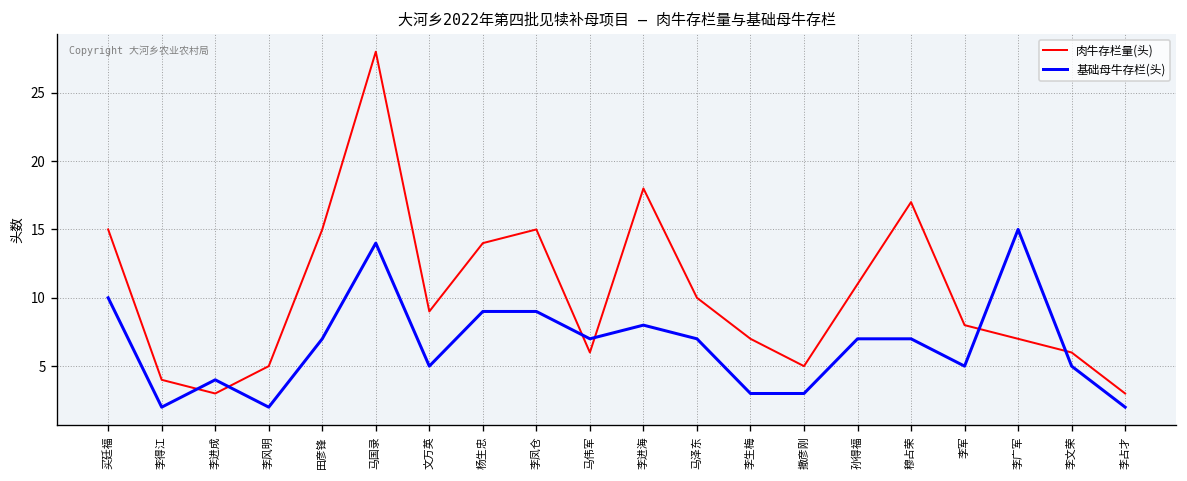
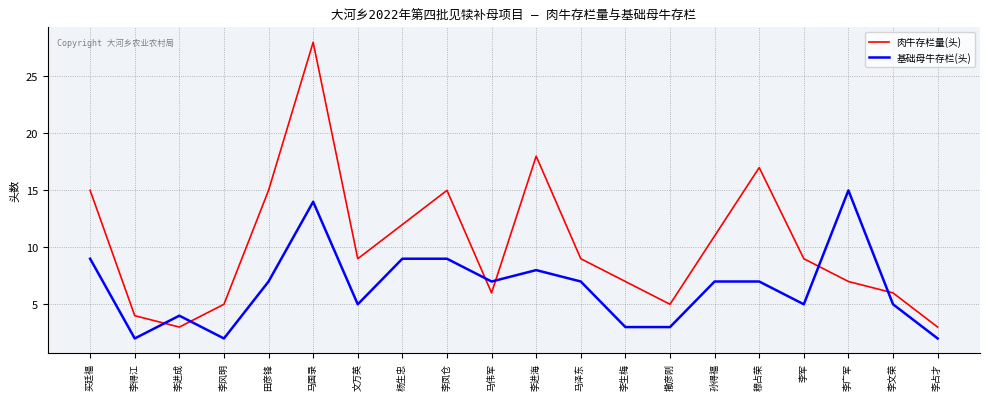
  {
    "肉牛存栏量(头)": {
      "买廷福": 15,
      "李得江": 4,
      "李进成": 3,
      "李风明": 5,
      "田彦锋": 15,
      "马国录": 28,
      "文万英": 9,
-     "杨生忠": 14,
+     "杨生忠": 12,
      "李凤仓": 15,
      "马伟军": 6,
      "李进海": 18,
-     "马泽东": 10,
+     "马泽东": 9,
      "李生梅": 7,
      "撒彦刚": 5,
      "孙得福": 11,
      "穆占荣": 17,
-     "李军": 8,
+     "李军": 9,
      "李广军": 7,
      "李文荣": 6,
      "李占才": 3
    },
    "基础母牛存栏(头)": {
-     "买廷福": 10,
+     "买廷福": 9,
      "李得江": 2,
      "李进成": 4,
      "李风明": 2,
      "田彦锋": 7,
      "马国录": 14,
      "文万英": 5,
      "杨生忠": 9,
      "李凤仓": 9,
      "马伟军": 7,
      "李进海": 8,
      "马泽东": 7,
      "李生梅": 3,
      "撒彦刚": 3,
      "孙得福": 7,
      "穆占荣": 7,
      "李军": 5,
      "李广军": 15,
      "李文荣": 5,
      "李占才": 2
    }
  }
